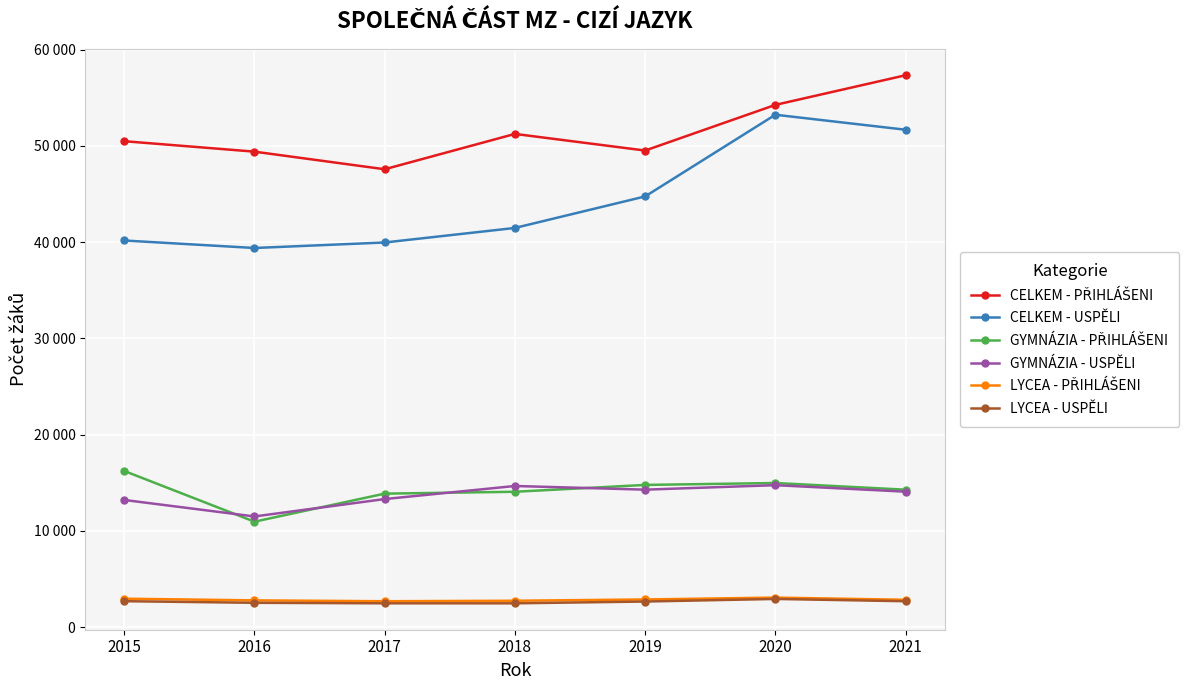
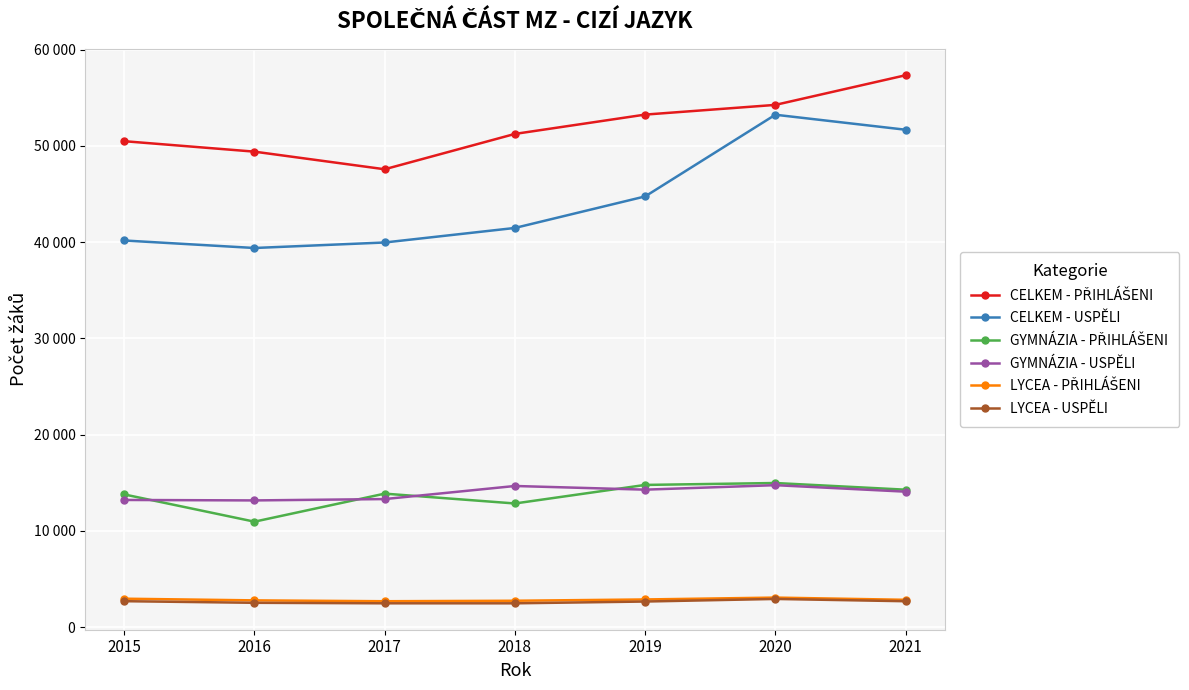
  {
    "CELKEM - PŘIHLÁŠENI": {
      "2015": 50000,
      "2016": 49000,
      "2017": 48000,
      "2018": 51000,
-     "2019": 50000,
+     "2019": 53000,
      "2020": 54000,
      "2021": 57000
    },
    "CELKEM - USPĚLI": {
      "2015": 40000,
      "2016": 39000,
      "2017": 40000,
      "2018": 41000,
      "2019": 45000,
      "2020": 53000,
      "2021": 52000
    },
    "GYMNÁZIA - PŘIHLÁŠENI": {
-     "2015": 16000,
+     "2015": 14000,
      "2016": 11000,
      "2017": 14000,
-     "2018": 14000,
+     "2018": 13000,
      "2019": 15000
    },
    "GYMNÁZIA - USPĚLI": {
      "2015": 13000,
-     "2016": 11000,
+     "2016": 13000,
      "2017": 13000,
      "2018": 15000,
      "2019": 14000
    },
    "LYCEA - PŘIHLÁŠENI": {
      "2018": 3000
    },
    "LYCEA - USPĚLI": {
      "2018": 2000
    }
  }
